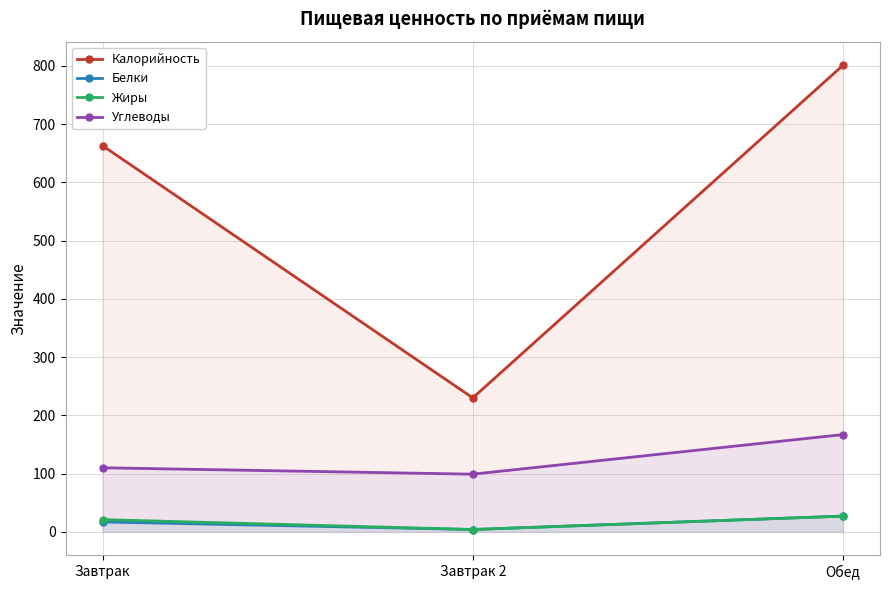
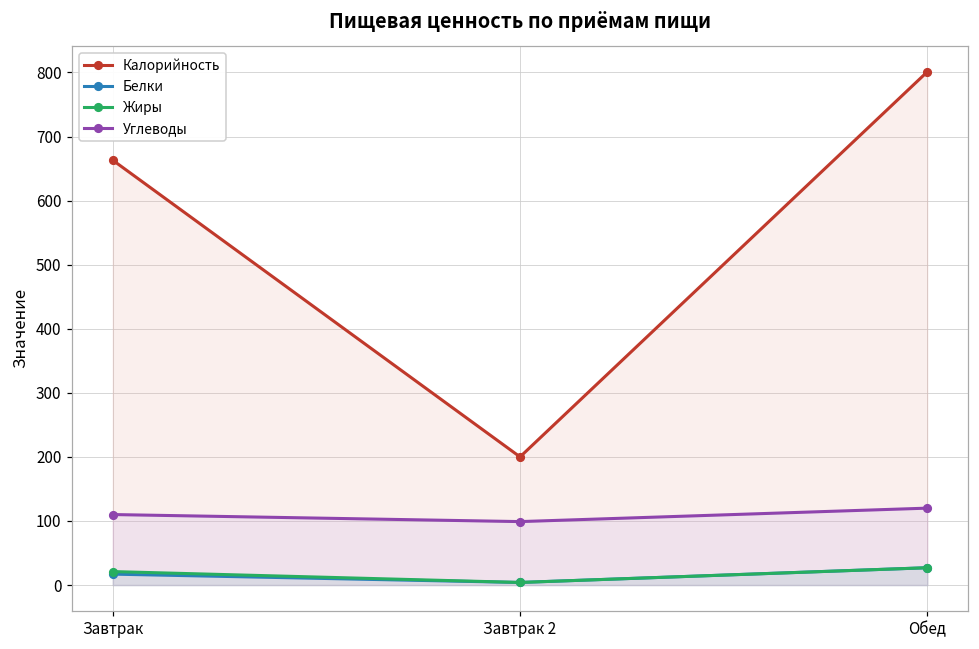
  {
    "Калорийность": {
      "Завтрак": 660,
-     "Завтрак 2": 230,
+     "Завтрак 2": 200,
      "Обед": 800
    },
    "Углеводы": {
      "Завтрак": 110,
      "Завтрак 2": 100,
-     "Обед": 170
+     "Обед": 120
    }
  }
